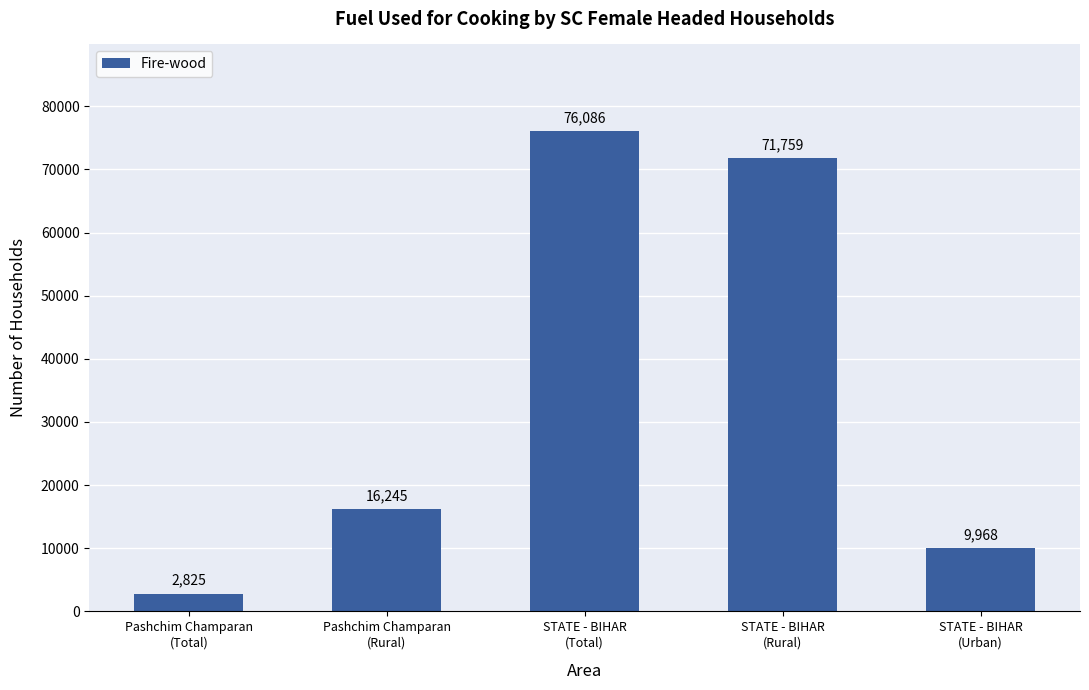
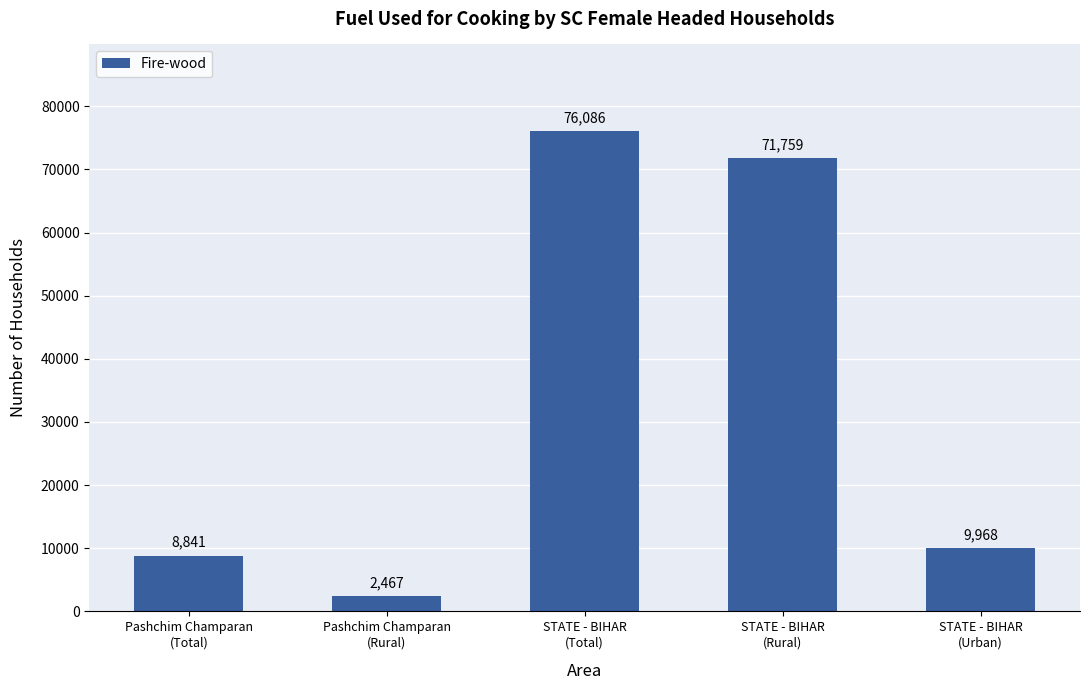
  {
-   "Pashchim Champaran (Total)": "2,825",
-   "Pashchim Champaran (Rural)": "16,245",
+   "Pashchim Champaran (Total)": "8,841",
+   "Pashchim Champaran (Rural)": "2,467",
    "STATE - BIHAR (Total)": "76,086",
    "STATE - BIHAR (Rural)": "71,759",
    "STATE - BIHAR (Urban)": "9,968"
  }
